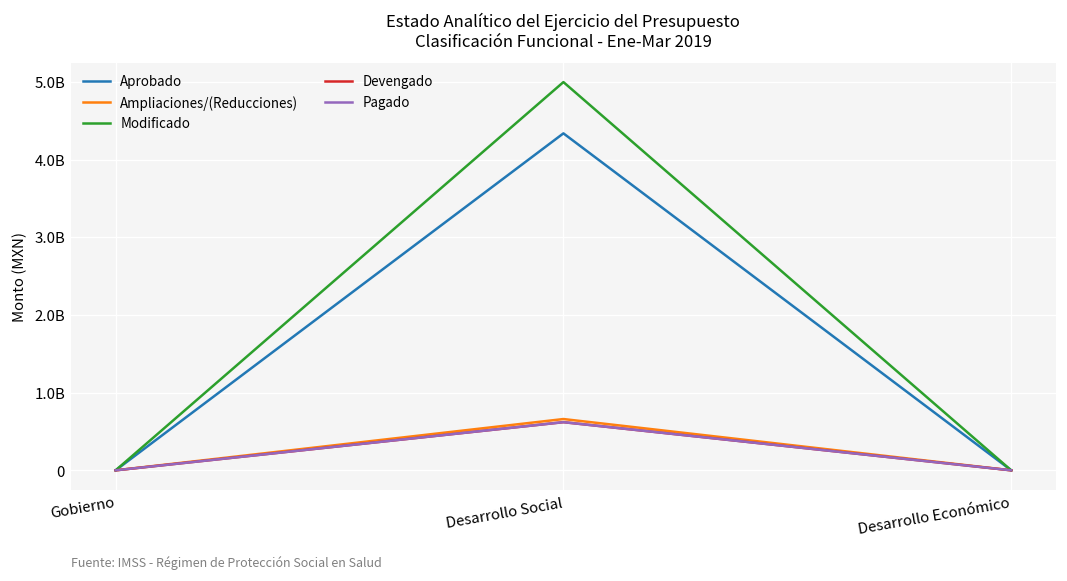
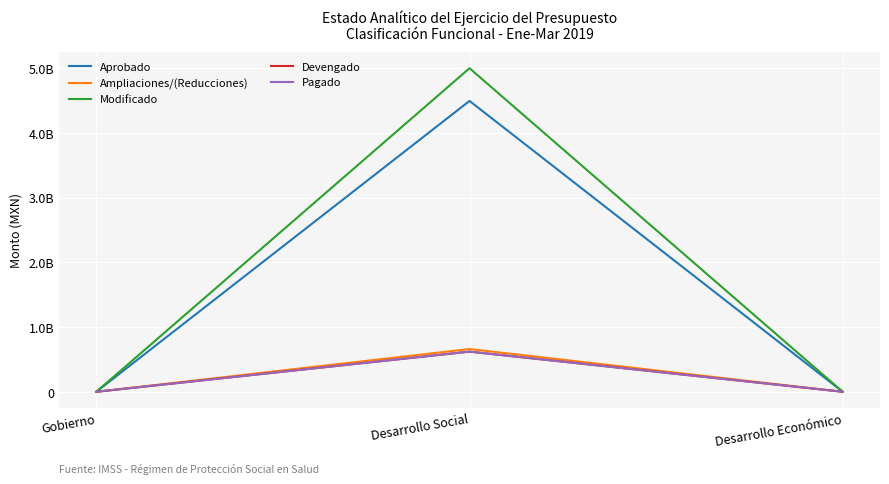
  {
    "Aprobado": {
-     "Desarrollo Social": 4300000000
+     "Desarrollo Social": 4500000000
    },
    "Ampliaciones/(Reducciones)": {
      "Desarrollo Social": 700000000
    },
    "Modificado": {
      "Desarrollo Social": 5000000000
    },
    "Pagado": {
      "Desarrollo Social": 600000000
    }
  }
